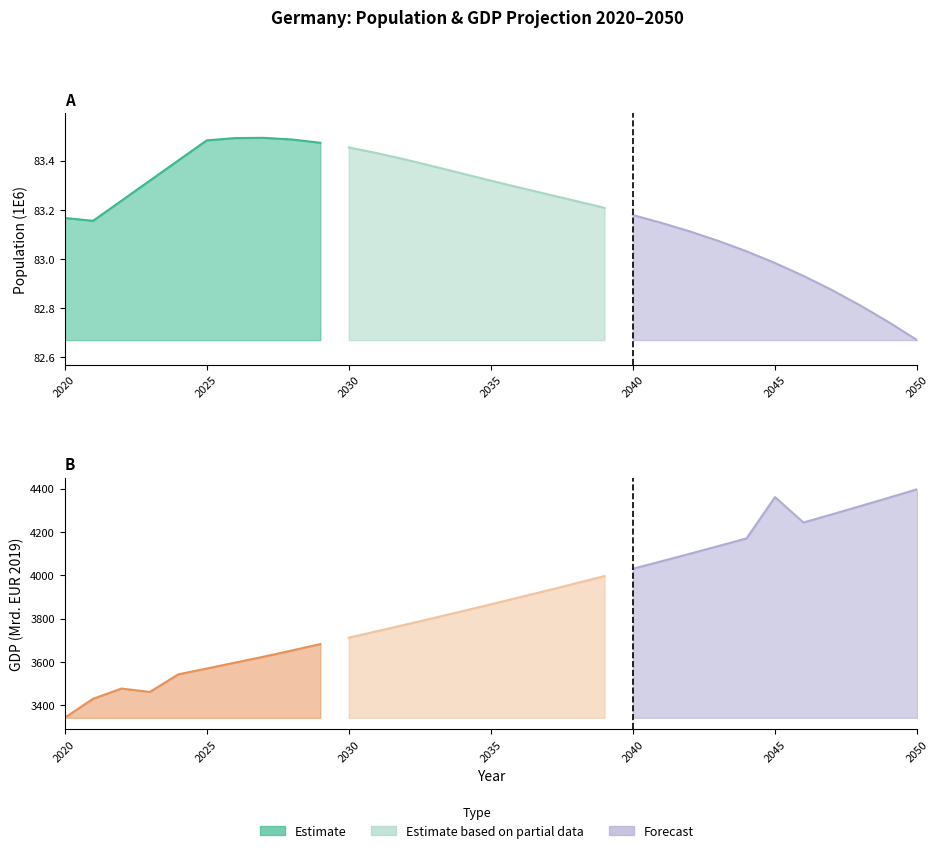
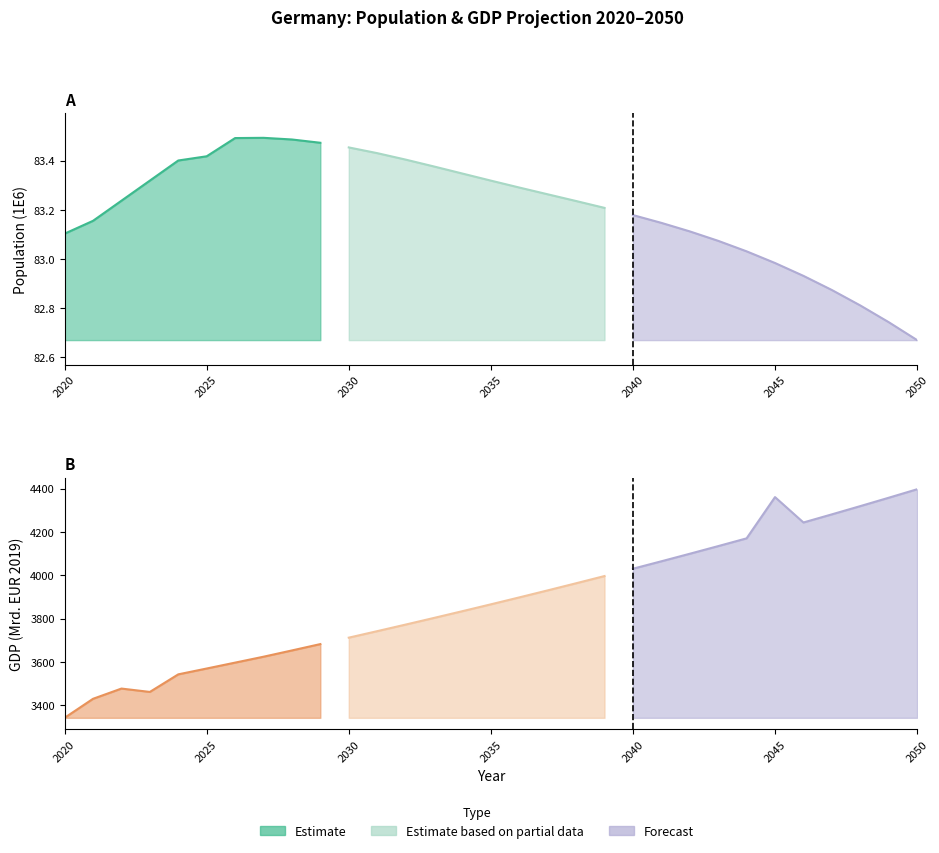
  {
    "A": {
      "Estimate": {
-       "2020": 83.17,
-       "2025": 83.48
+       "2020": 83.10,
+       "2025": 83.42
      }
    },
    "B": {
      "Forecast": {
        "2040": 4030,
        "2045": 4360,
        "2050": 4400
      }
    }
  }
